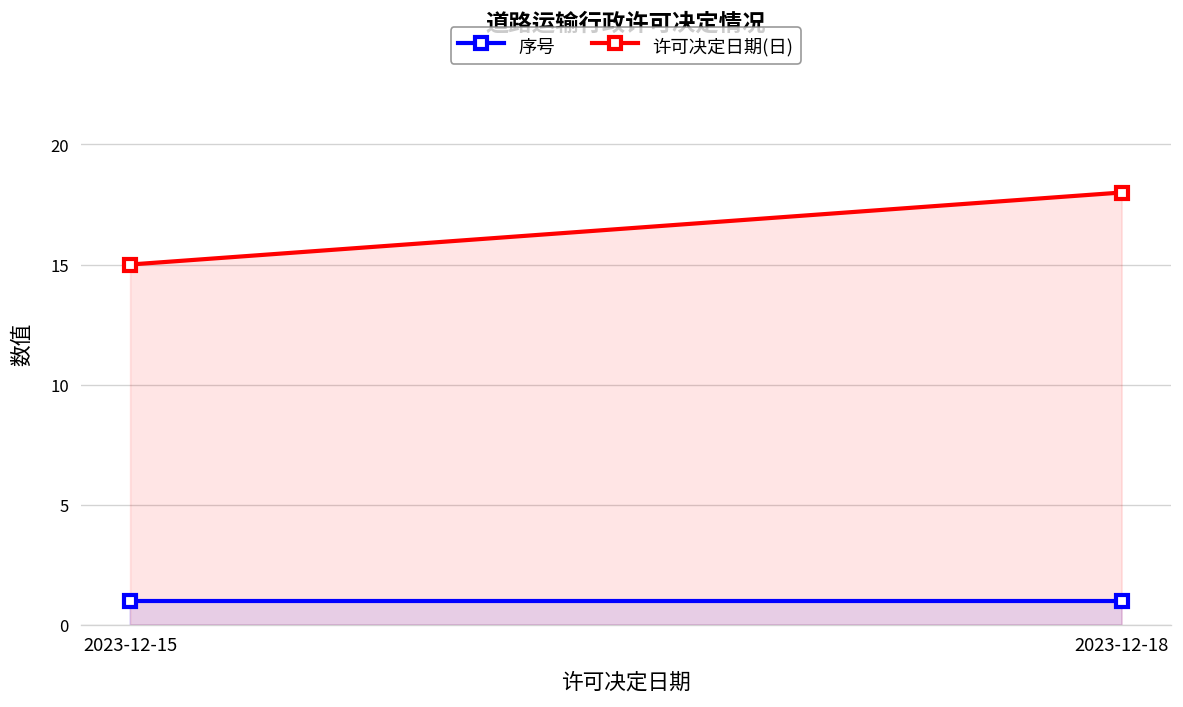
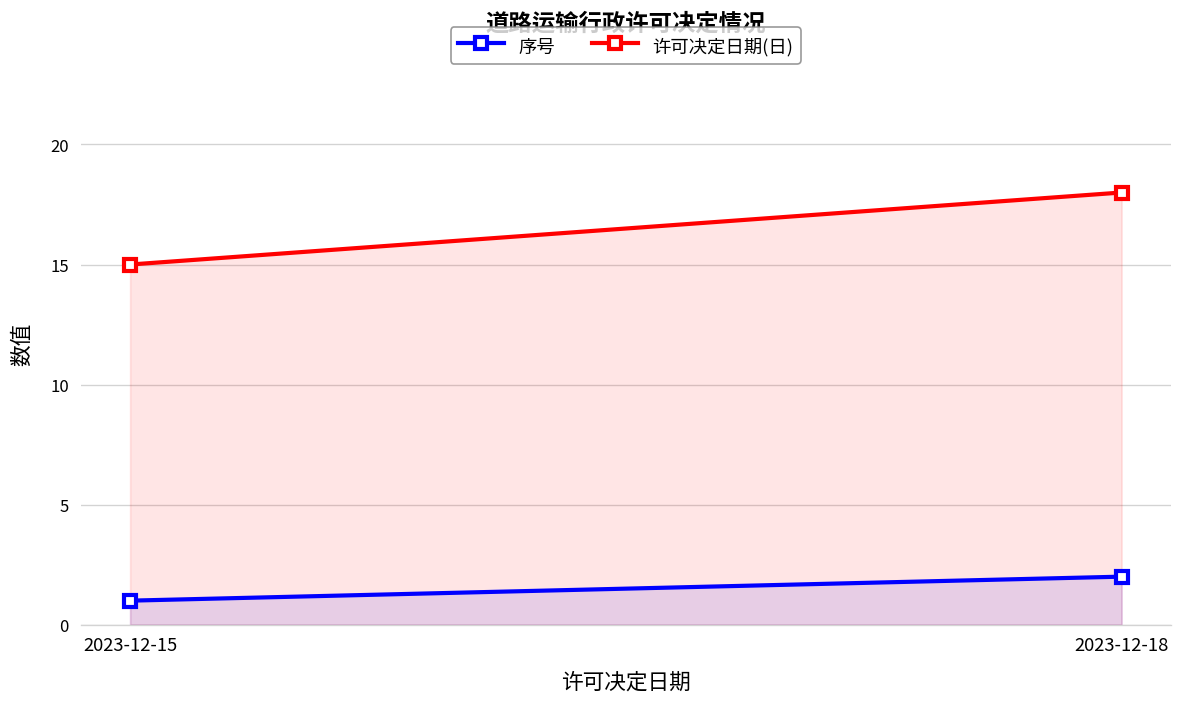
  {
    "序号": {
      "2023-12-15": 1,
-     "2023-12-18": 1
+     "2023-12-18": 2
    },
    "许可决定日期(日)": {
      "2023-12-15": 15,
      "2023-12-18": 18
    }
  }
